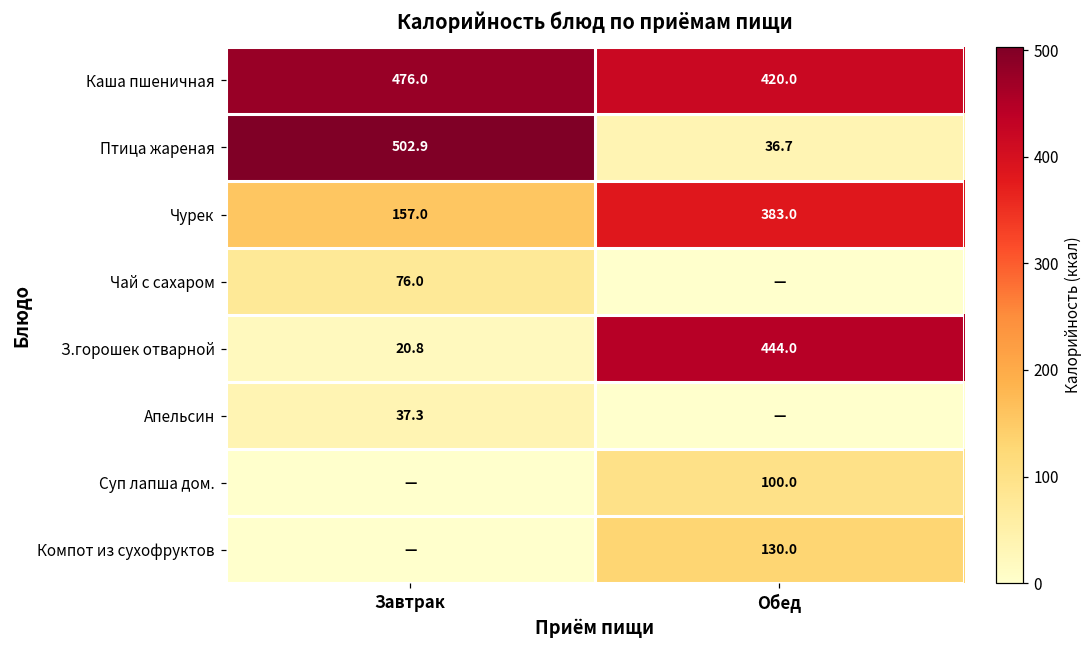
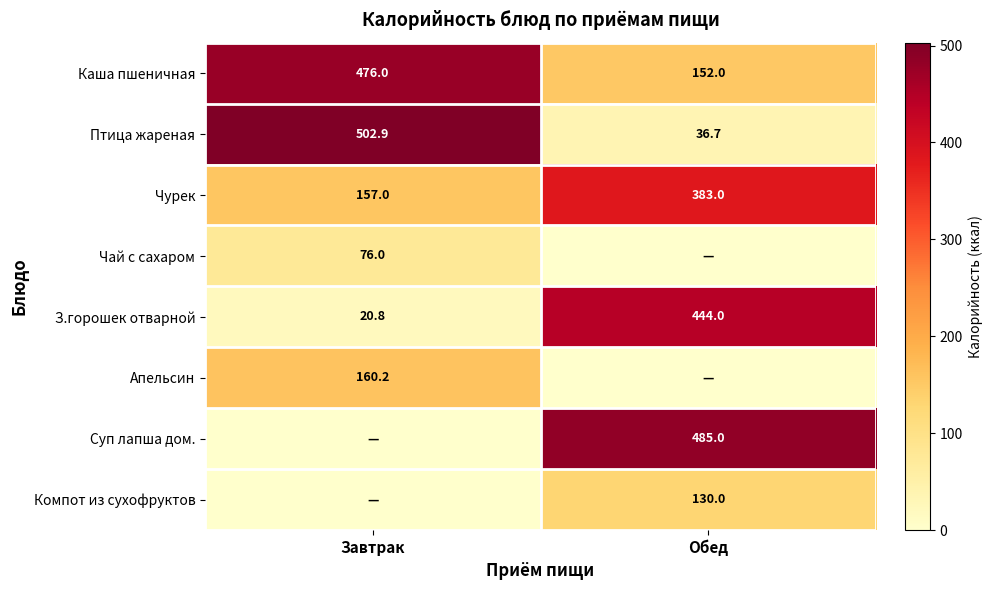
  {
    "Каша пшеничная": {
      "Завтрак": 476.0,
-     "Обед": 420.0
+     "Обед": 152.0
    },
    "Птица жареная": {
      "Завтрак": 502.9,
      "Обед": 36.7
    },
    "Чурек": {
      "Завтрак": 157.0,
      "Обед": 383.0
    },
    "Чай с сахаром": {
      "Завтрак": 76.0
    },
    "З.горошек отварной": {
      "Завтрак": 20.8,
      "Обед": 444.0
    },
    "Апельсин": {
-     "Завтрак": 37.3
+     "Завтрак": 160.2
    },
    "Суп лапша дом.": {
-     "Обед": 100.0
+     "Обед": 485.0
    },
    "Компот из сухофруктов": {
      "Обед": 130.0
    }
  }
